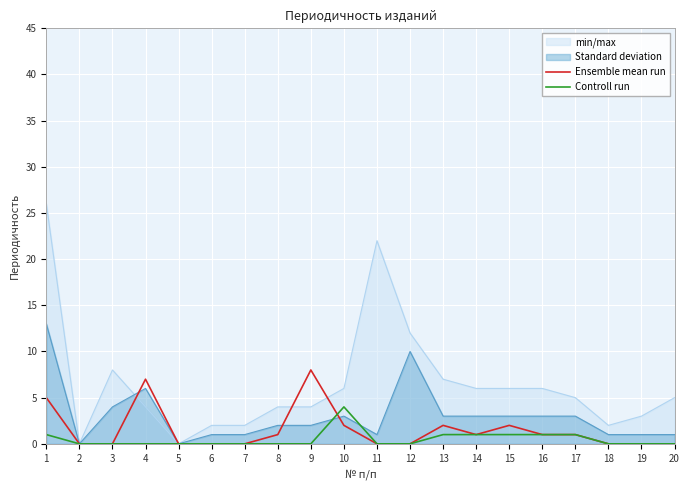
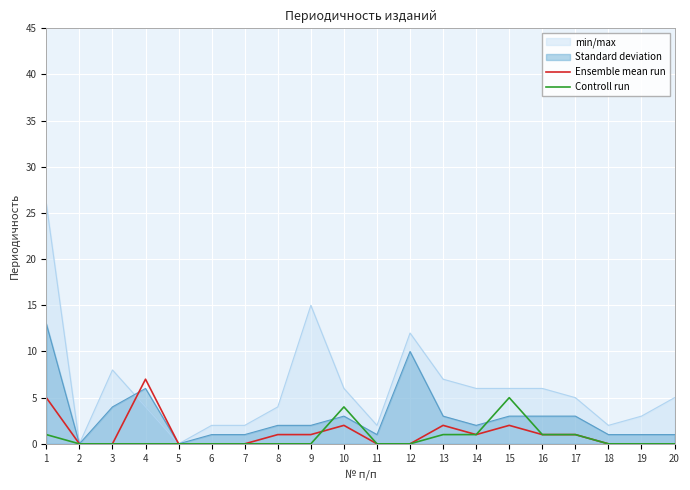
  {
    "min/max": {
      "1": 26,
      "3": 8,
      "4": 4,
      "6": 2,
      "7": 2,
      "8": 4,
-     "9": 4,
+     "9": 15,
      "10": 6,
-     "11": 22,
+     "11": 2,
      "12": 12,
      "13": 7,
      "14": 6,
      "15": 6,
      "16": 6,
      "17": 5,
      "18": 2,
      "19": 3,
      "20": 5
    },
    "Standard deviation": {
      "1": 13,
      "3": 4,
      "4": 6,
      "6": 1,
      "7": 1,
      "8": 2,
      "9": 2,
      "10": 3,
      "11": 1,
      "12": 10,
      "13": 3,
-     "14": 3,
+     "14": 2,
      "15": 3,
      "16": 3,
      "17": 3,
      "18": 1,
      "19": 1,
      "20": 1
    },
    "Ensemble mean run": {
      "1": 5,
      "4": 7,
      "8": 1,
-     "9": 8,
+     "9": 1,
      "10": 2,
      "13": 2,
      "15": 2
    },
    "Controll run": {
      "1": 1,
      "4": 0,
      "8": 0,
      "9": 0,
      "10": 4,
      "13": 1,
-     "15": 1
+     "15": 5
    }
  }
